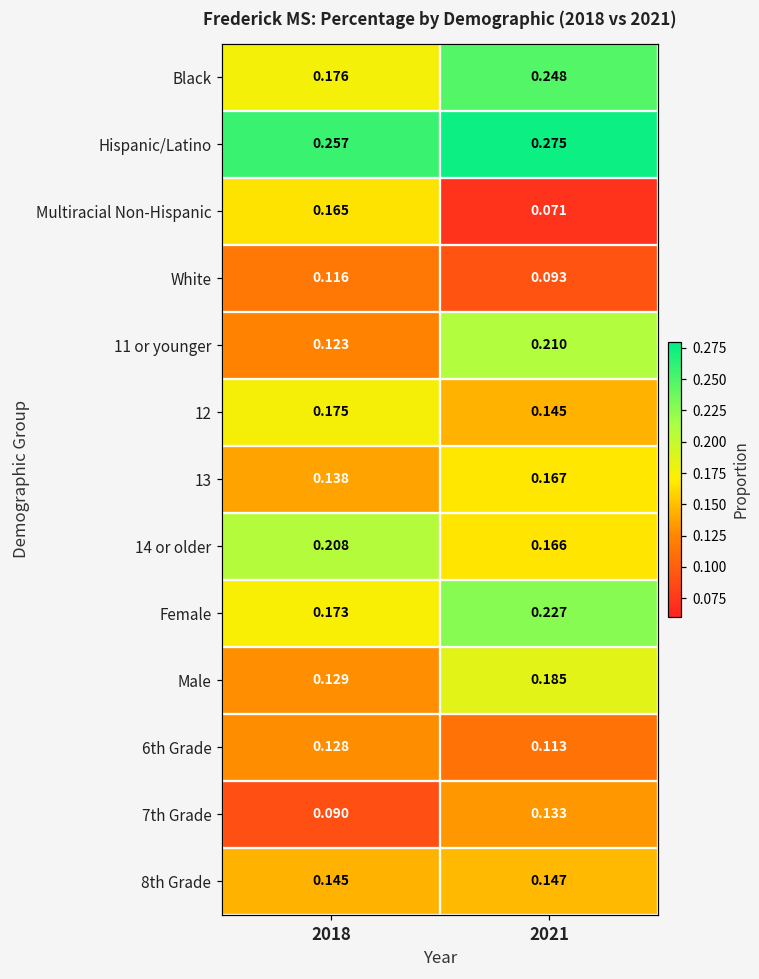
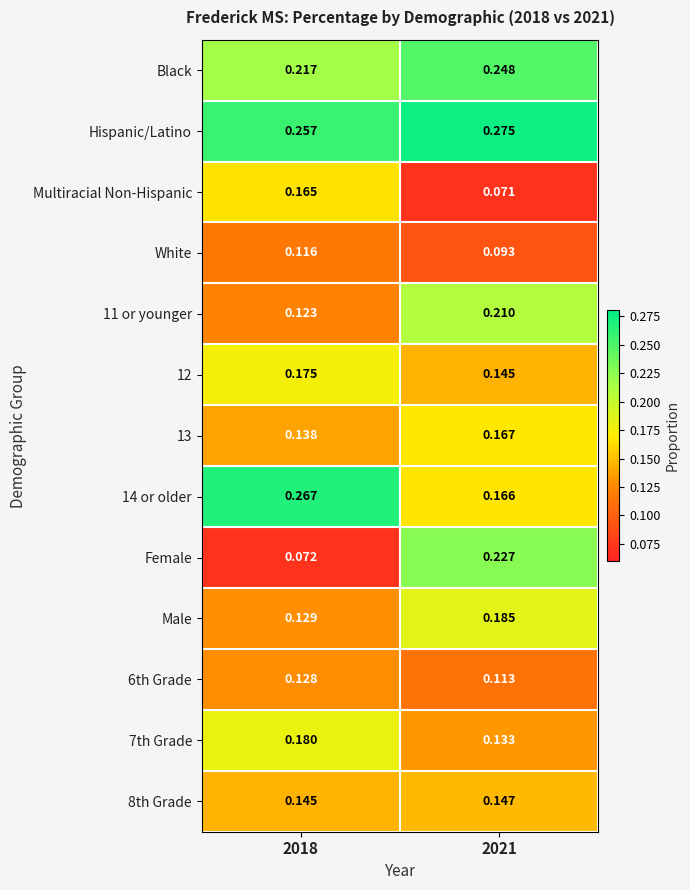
  {
    "Black": {
-     "2018": 0.176,
+     "2018": 0.217,
      "2021": 0.248
    },
    "Hispanic/Latino": {
      "2018": 0.257,
      "2021": 0.275
    },
    "Multiracial Non-Hispanic": {
      "2018": 0.165,
      "2021": 0.071
    },
    "White": {
      "2018": 0.116,
      "2021": 0.093
    },
    "11 or younger": {
      "2018": 0.123,
      "2021": 0.210
    },
    "12": {
      "2018": 0.175,
      "2021": 0.145
    },
    "13": {
      "2018": 0.138,
      "2021": 0.167
    },
    "14 or older": {
-     "2018": 0.208,
+     "2018": 0.267,
      "2021": 0.166
    },
    "Female": {
-     "2018": 0.173,
+     "2018": 0.072,
      "2021": 0.227
    },
    "Male": {
      "2018": 0.129,
      "2021": 0.185
    },
    "6th Grade": {
      "2018": 0.128,
      "2021": 0.113
    },
    "7th Grade": {
-     "2018": 0.090,
+     "2018": 0.180,
      "2021": 0.133
    },
    "8th Grade": {
      "2018": 0.145,
      "2021": 0.147
    }
  }
